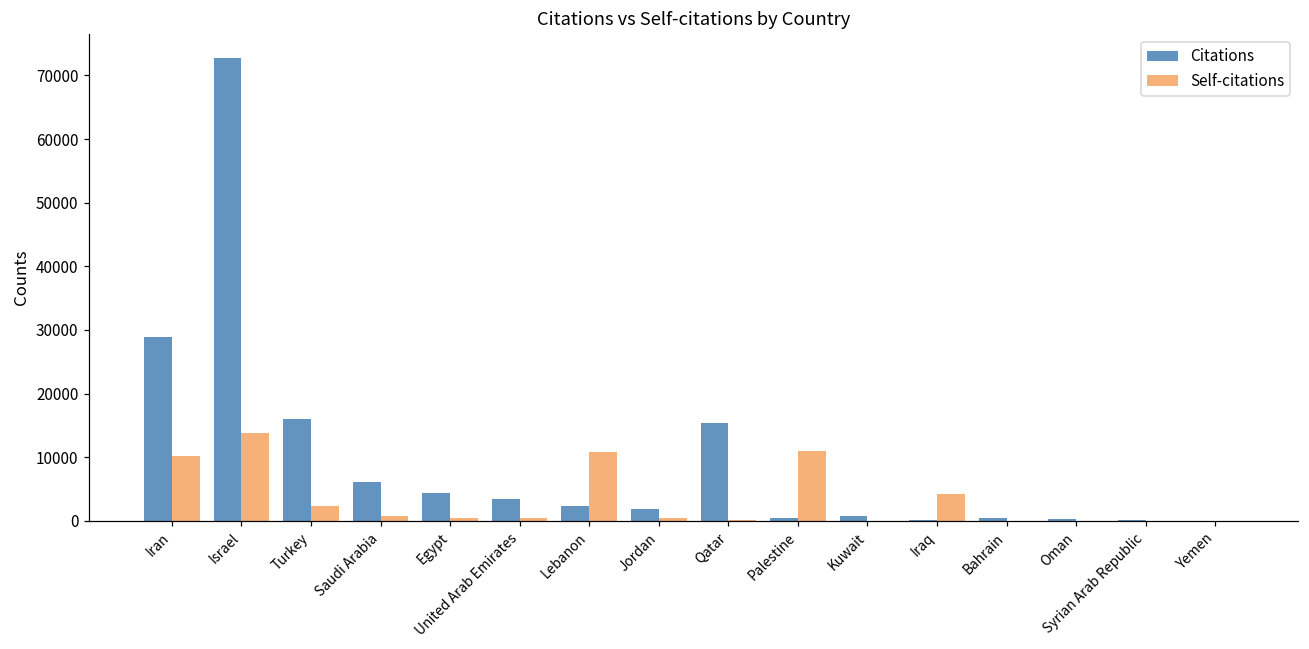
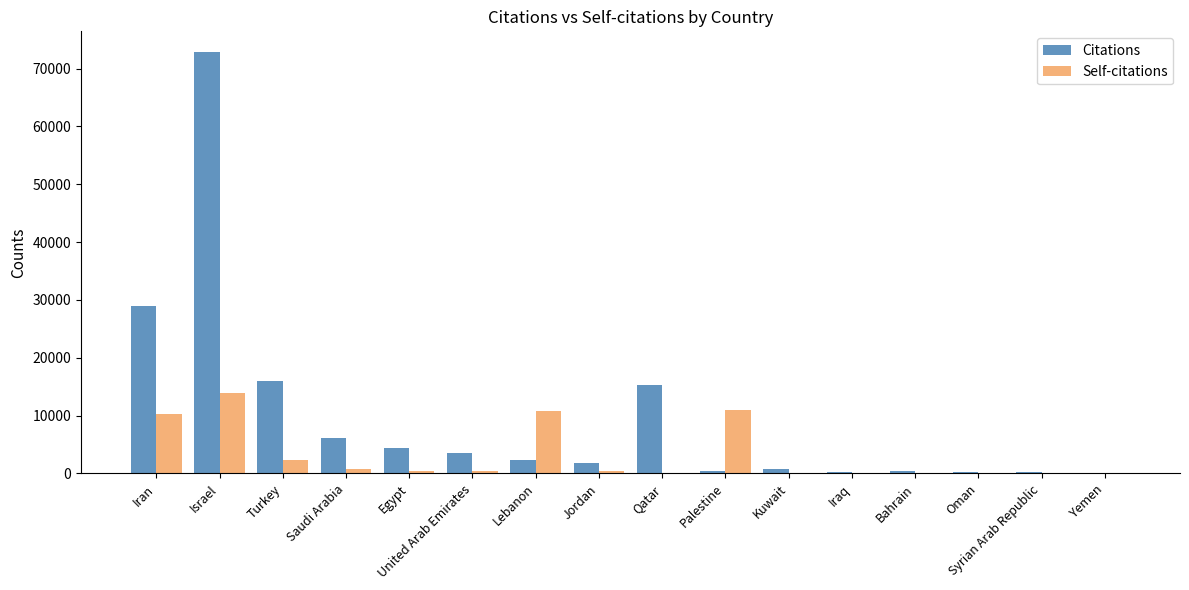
  {
    "Citations": {
      "Iran": 29000,
      "Israel": 73000,
      "Turkey": 16000,
      "Saudi Arabia": 6000,
      "Egypt": 4000,
      "United Arab Emirates": 3000,
      "Lebanon": 2000,
      "Jordan": 2000,
      "Qatar": 15000,
      "Palestine": 0,
      "Kuwait": 1000
    },
    "Self-citations": {
      "Iran": 10000,
      "Israel": 14000,
      "Turkey": 2000,
      "Saudi Arabia": 1000,
      "Lebanon": 11000,
      "Palestine": 11000,
-     "Iraq": 4000,
+     "Iraq": 0,
      "Yemen": 0
    }
  }
